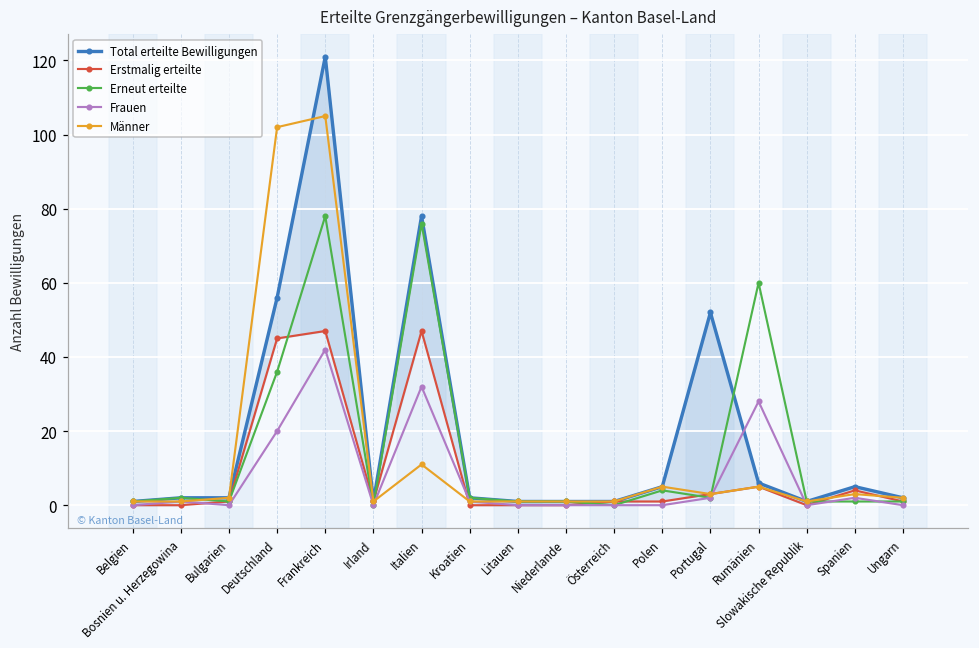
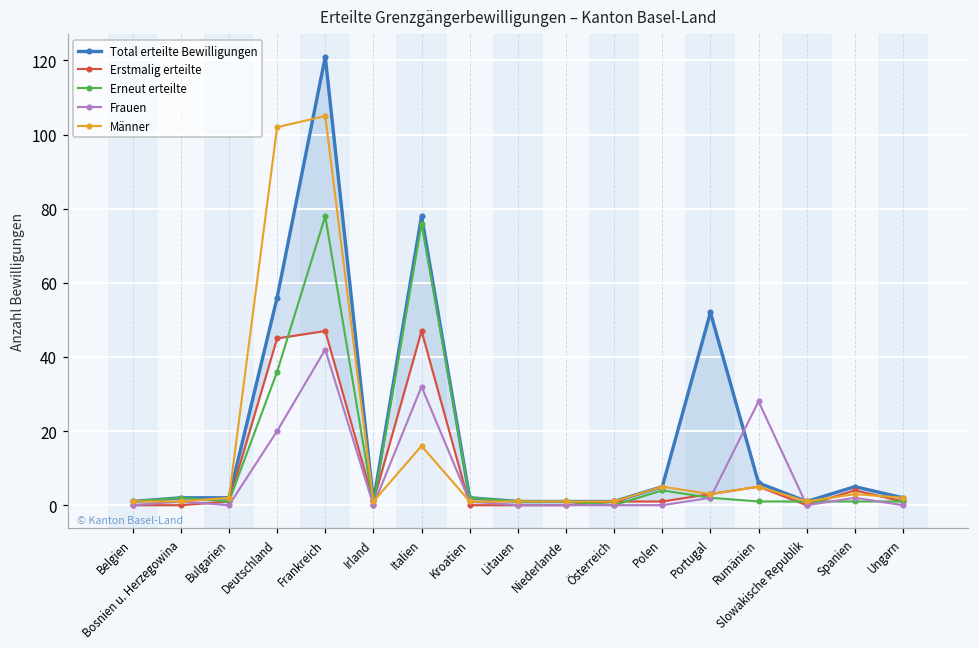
  {
    "Total erteilte Bewilligungen": {
      "Deutschland": 56,
      "Frankreich": 121,
      "Italien": 78,
      "Portugal": 52,
      "Rumänien": 6,
      "Spanien": 5
    },
    "Erstmalig erteilte": {
      "Bosnien u. Herzegowina": 0,
      "Deutschland": 45,
      "Frankreich": 47,
      "Italien": 47,
      "Kroatien": 0,
      "Polen": 1,
      "Spanien": 4
    },
    "Erneut erteilte": {
      "Deutschland": 36,
      "Frankreich": 78,
      "Italien": 76,
      "Polen": 4,
-     "Rumänien": 60,
+     "Rumänien": 1,
      "Spanien": 1
    },
    "Frauen": {
      "Bulgarien": 0,
      "Deutschland": 20,
      "Frankreich": 42,
      "Italien": 32,
      "Polen": 0,
      "Rumänien": 28,
      "Spanien": 2,
      "Ungarn": 0
    },
    "Männer": {
      "Deutschland": 102,
      "Frankreich": 105,
-     "Italien": 11,
+     "Italien": 16,
      "Spanien": 3
    }
  }
